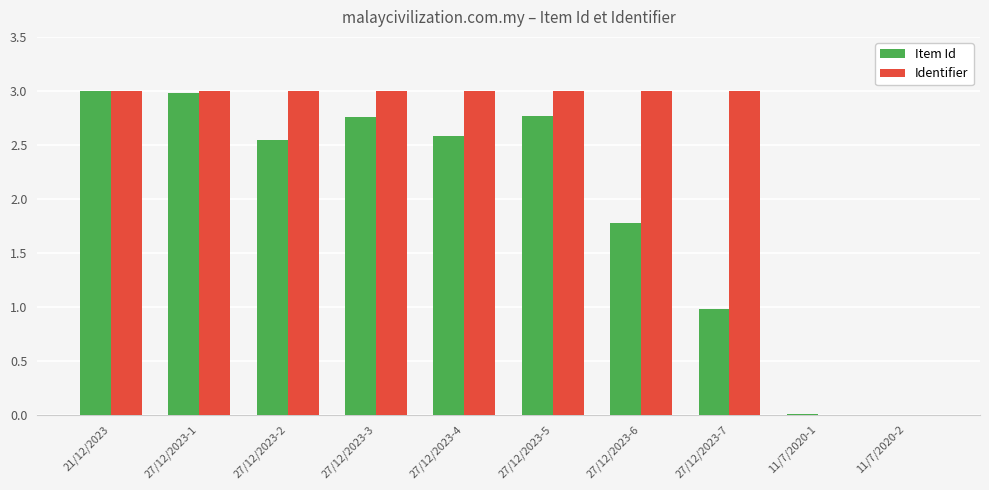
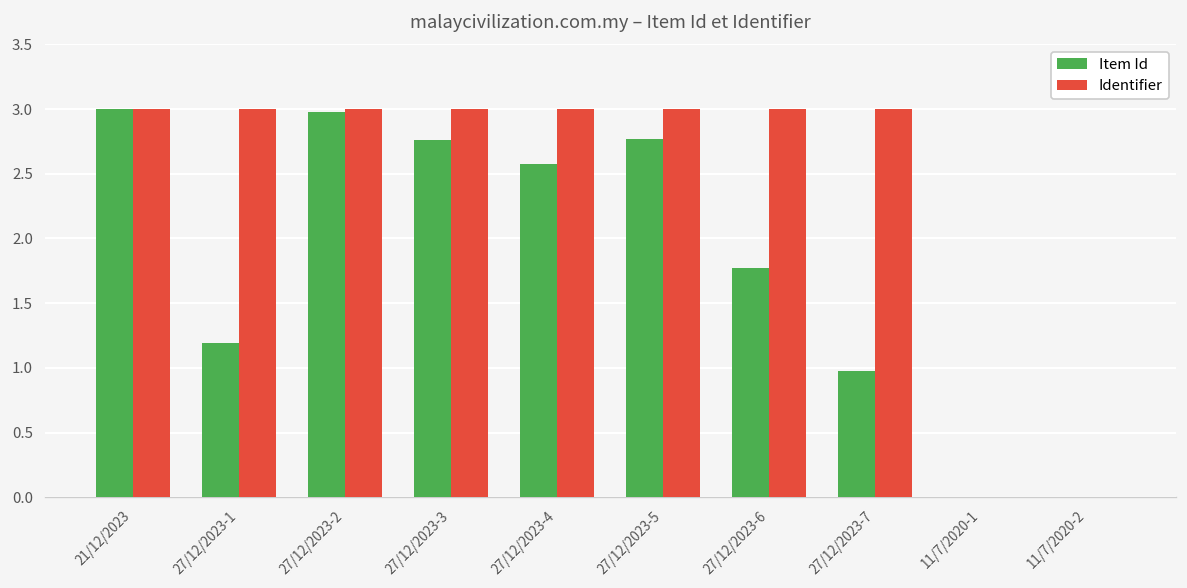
  {
    "Item Id": {
      "21/12/2023": 3.00,
-     "27/12/2023-1": 2.98,
-     "27/12/2023-2": 2.55,
+     "27/12/2023-1": 1.19,
+     "27/12/2023-2": 2.98,
      "27/12/2023-3": 2.76,
      "27/12/2023-4": 2.58,
      "27/12/2023-5": 2.77,
      "27/12/2023-6": 1.77,
      "27/12/2023-7": 0.98,
      "11/7/2020-2": 0.00
    },
    "Identifier": {
      "21/12/2023": 3.00,
      "27/12/2023-1": 3.00,
      "27/12/2023-2": 3.00,
      "27/12/2023-3": 3.00,
      "27/12/2023-4": 3.00,
      "27/12/2023-5": 3.00,
      "27/12/2023-6": 3.00,
      "27/12/2023-7": 3.00,
      "11/7/2020-2": 0.00
    }
  }
